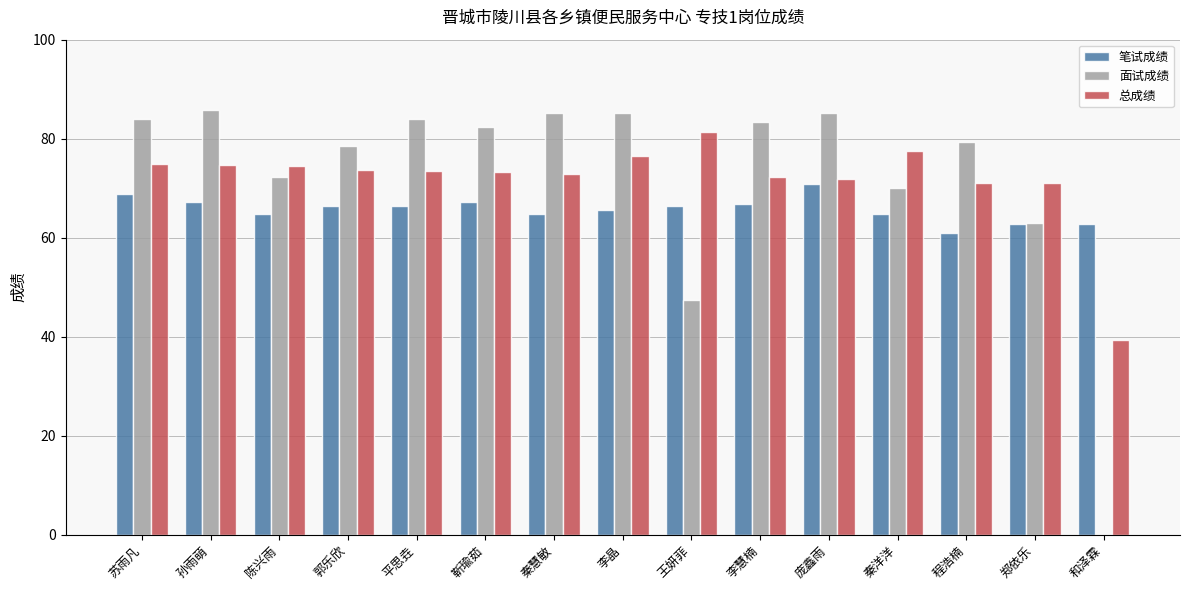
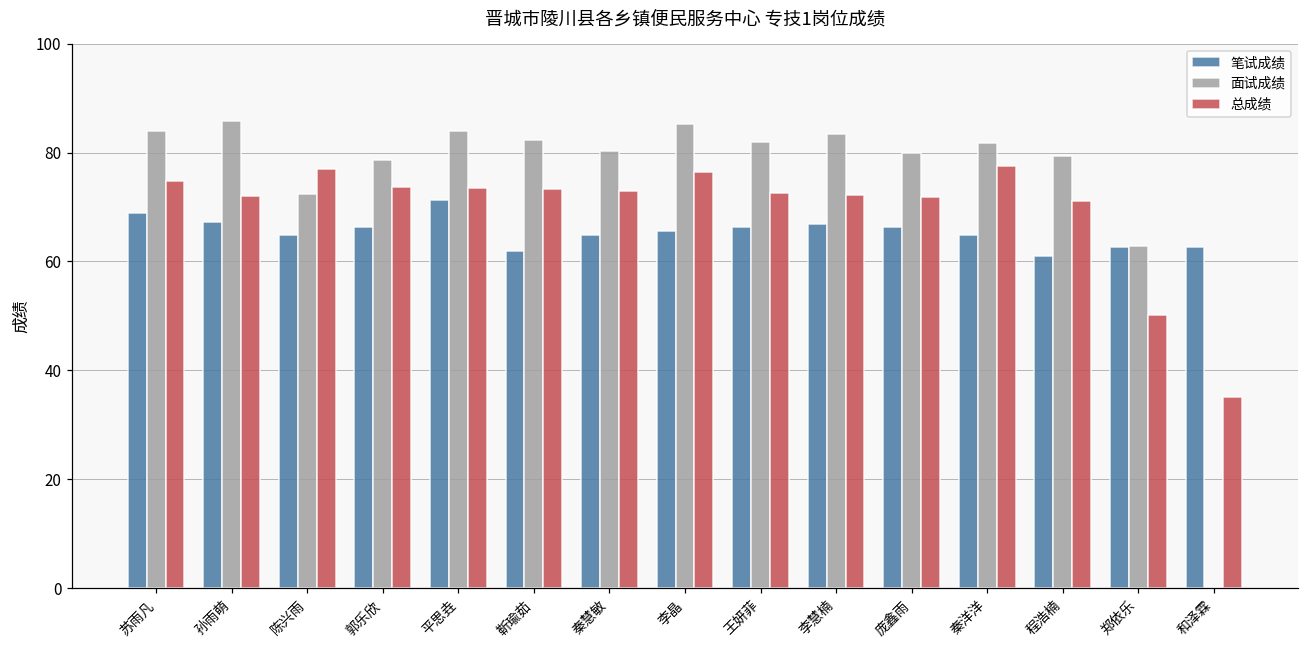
  {
    "笔试成绩": {
      "苏雨凡": 69,
      "孙雨萌": 67,
      "陈兴雨": 65,
      "郭乐欣": 66,
-     "平思垚": 66,
-     "靳瑜茹": 67,
+     "平思垚": 71,
+     "靳瑜茹": 62,
      "秦慧敏": 65,
      "李晶": 66,
      "王妍菲": 66,
      "李慧楠": 67,
-     "庞鑫雨": 71,
+     "庞鑫雨": 66,
      "秦洋洋": 65,
      "程浩楠": 61,
      "郑依乐": 63,
      "和泽霖": 63
    },
    "面试成绩": {
      "苏雨凡": 84,
      "孙雨萌": 86,
      "陈兴雨": 72,
      "郭乐欣": 79,
      "平思垚": 84,
      "靳瑜茹": 82,
-     "秦慧敏": 85,
+     "秦慧敏": 80,
      "李晶": 85,
-     "王妍菲": 47,
+     "王妍菲": 82,
      "李慧楠": 83,
-     "庞鑫雨": 85,
-     "秦洋洋": 70,
+     "庞鑫雨": 80,
+     "秦洋洋": 82,
      "程浩楠": 79,
      "郑依乐": 63,
      "和泽霖": 0
    },
    "总成绩": {
      "苏雨凡": 75,
-     "孙雨萌": 75,
-     "陈兴雨": 74,
+     "孙雨萌": 72,
+     "陈兴雨": 77,
      "郭乐欣": 74,
      "平思垚": 73,
      "靳瑜茹": 73,
      "秦慧敏": 73,
      "李晶": 76,
-     "王妍菲": 81,
+     "王妍菲": 73,
      "李慧楠": 72,
      "庞鑫雨": 72,
      "秦洋洋": 77,
      "程浩楠": 71,
-     "郑依乐": 71,
-     "和泽霖": 39
+     "郑依乐": 50,
+     "和泽霖": 35
    }
  }
